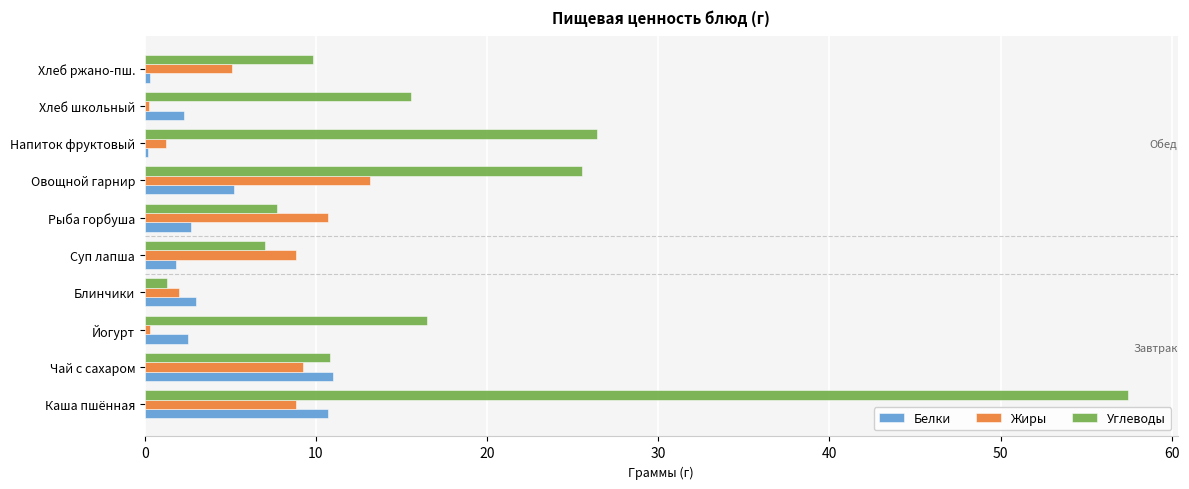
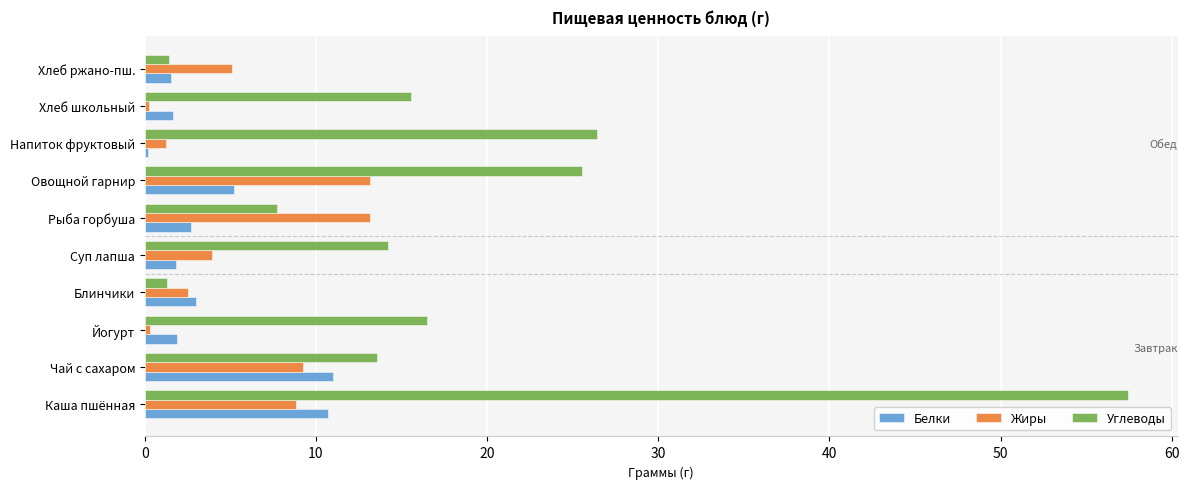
  {
    "Белки": {
-     "Хлеб ржано-пш.": 0.3,
-     "Хлеб школьный": 2.3,
+     "Хлеб ржано-пш.": 1.5,
+     "Хлеб школьный": 1.6,
      "Напиток фруктовый": 0.2,
      "Овощной гарнир": 5.2,
      "Рыба горбуша": 2.7,
      "Суп лапша": 1.8,
      "Блинчики": 3.0,
-     "Йогурт": 2.5,
+     "Йогурт": 1.9,
      "Чай с сахаром": 11.0,
      "Каша пшённая": 10.7
    },
    "Жиры": {
      "Хлеб ржано-пш.": 5.1,
      "Хлеб школьный": 0.3,
      "Напиток фруктовый": 1.3,
      "Овощной гарнир": 13.1,
-     "Рыба горбуша": 10.7,
-     "Суп лапша": 8.8,
-     "Блинчики": 2.0,
+     "Рыба горбуша": 13.1,
+     "Суп лапша": 3.9,
+     "Блинчики": 2.5,
      "Йогурт": 0.3,
      "Чай с сахаром": 9.2,
      "Каша пшённая": 8.8
    },
    "Углеводы": {
-     "Хлеб ржано-пш.": 9.8,
+     "Хлеб ржано-пш.": 1.4,
      "Хлеб школьный": 15.6,
      "Напиток фруктовый": 26.4,
      "Овощной гарнир": 25.6,
      "Рыба горбуша": 7.7,
-     "Суп лапша": 7.0,
+     "Суп лапша": 14.2,
      "Блинчики": 1.3,
      "Йогурт": 16.5,
-     "Чай с сахаром": 10.8,
+     "Чай с сахаром": 13.5,
      "Каша пшённая": 57.5
    }
  }
